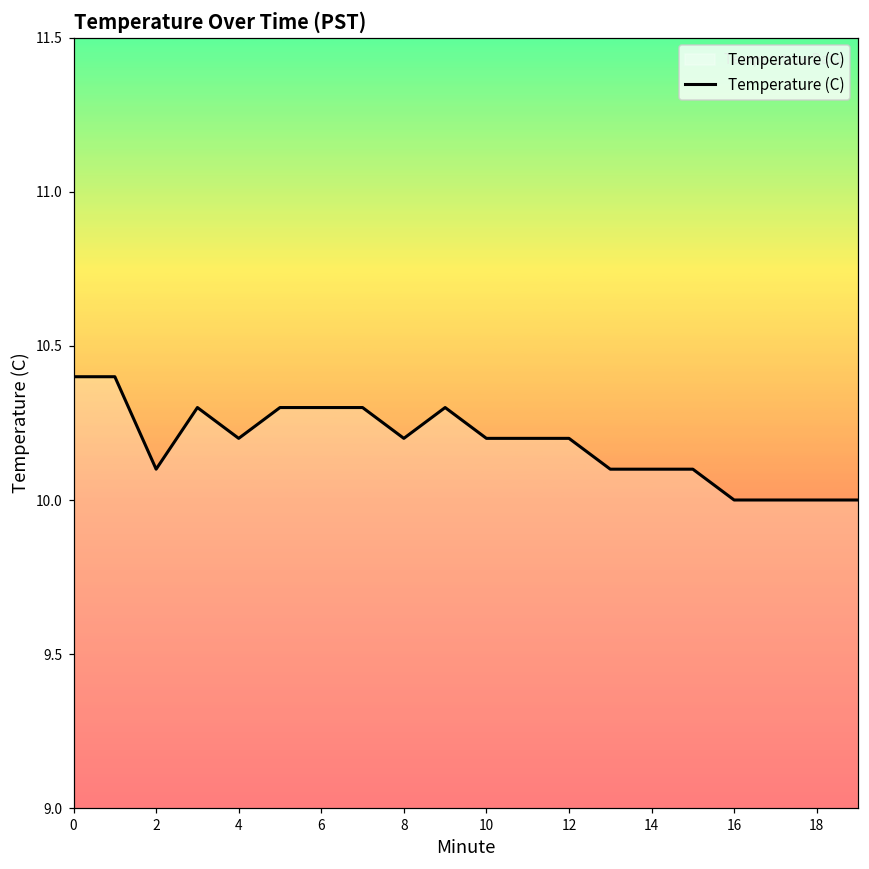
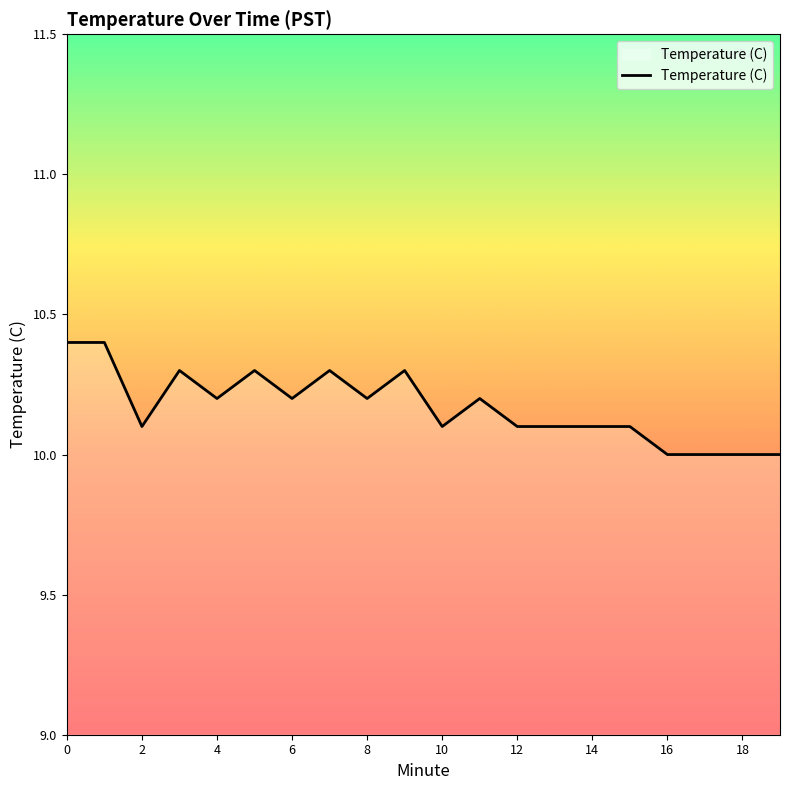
  {
    "0": 10.4,
    "2": 10.1,
    "4": 10.2,
-   "6": 10.3,
+   "6": 10.2,
    "8": 10.2,
-   "10": 10.2,
-   "12": 10.2,
+   "10": 10.1,
+   "12": 10.1,
    "14": 10.1,
    "16": 10.0,
    "18": 10.0
  }
